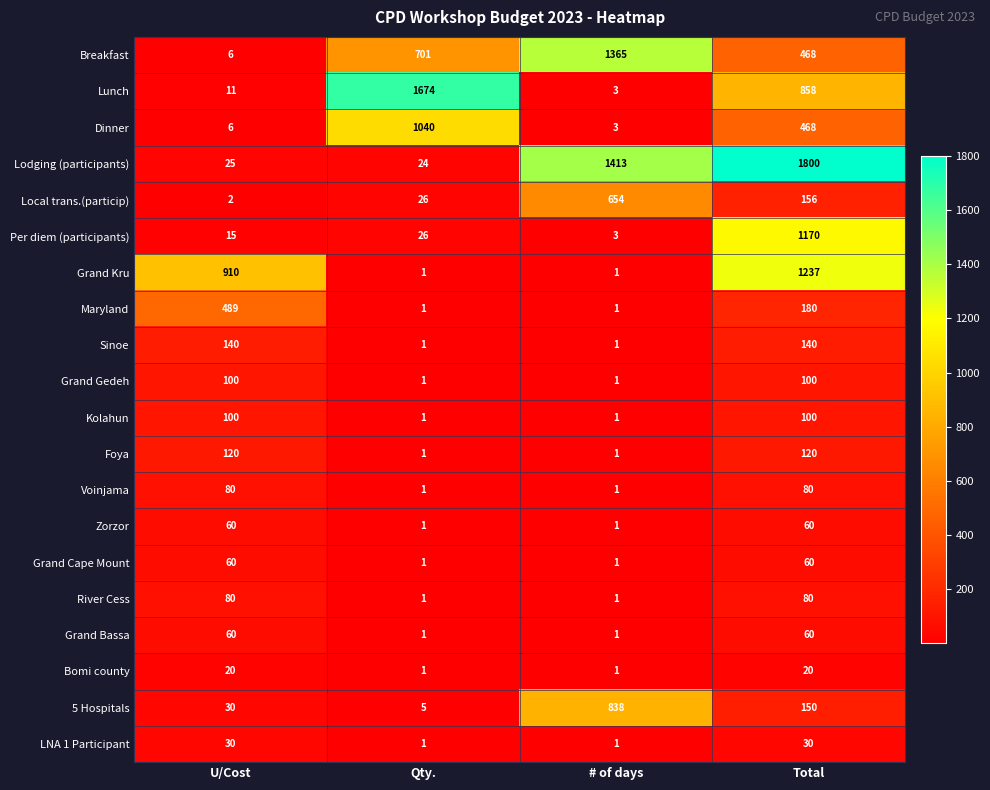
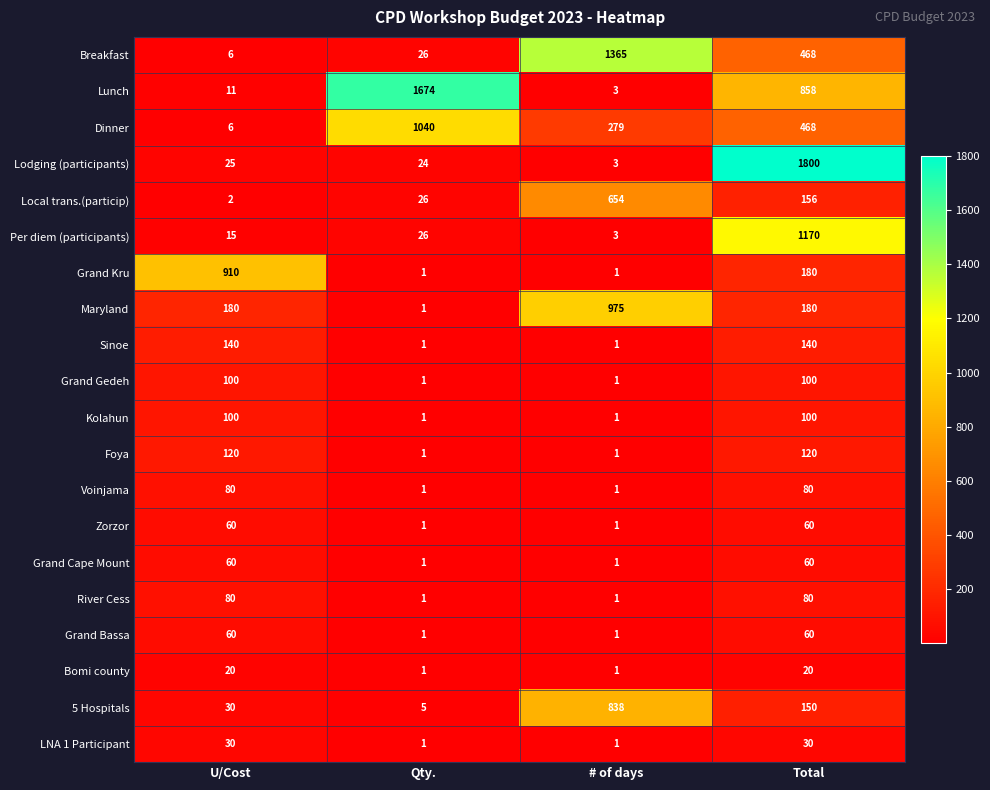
  {
    "Breakfast": {
      "U/Cost": 6,
-     "Qty.": 701,
+     "Qty.": 26,
      "# of days": 1365,
      "Total": 468
    },
    "Lunch": {
      "U/Cost": 11,
      "Qty.": 1674,
      "# of days": 3,
      "Total": 858
    },
    "Dinner": {
      "U/Cost": 6,
      "Qty.": 1040,
-     "# of days": 3,
+     "# of days": 279,
      "Total": 468
    },
    "Lodging (participants)": {
      "U/Cost": 25,
      "Qty.": 24,
-     "# of days": 1413,
+     "# of days": 3,
      "Total": 1800
    },
    "Local trans.(particip)": {
      "U/Cost": 2,
      "Qty.": 26,
      "# of days": 654,
      "Total": 156
    },
    "Per diem (participants)": {
      "U/Cost": 15,
      "Qty.": 26,
      "# of days": 3,
      "Total": 1170
    },
    "Grand Kru": {
      "U/Cost": 910,
      "Qty.": 1,
      "# of days": 1,
-     "Total": 1237
+     "Total": 180
    },
    "Maryland": {
-     "U/Cost": 489,
+     "U/Cost": 180,
      "Qty.": 1,
-     "# of days": 1,
+     "# of days": 975,
      "Total": 180
    },
    "Sinoe": {
      "U/Cost": 140,
      "Qty.": 1,
      "# of days": 1,
      "Total": 140
    },
    "Grand Gedeh": {
      "U/Cost": 100,
      "Qty.": 1,
      "# of days": 1,
      "Total": 100
    },
    "Kolahun": {
      "U/Cost": 100,
      "Qty.": 1,
      "# of days": 1,
      "Total": 100
    },
    "Foya": {
      "U/Cost": 120,
      "Qty.": 1,
      "# of days": 1,
      "Total": 120
    },
    "Voinjama": {
      "U/Cost": 80,
      "Qty.": 1,
      "# of days": 1,
      "Total": 80
    },
    "Zorzor": {
      "U/Cost": 60,
      "Qty.": 1,
      "# of days": 1,
      "Total": 60
    },
    "Grand Cape Mount": {
      "U/Cost": 60,
      "Qty.": 1,
      "# of days": 1,
      "Total": 60
    },
    "River Cess": {
      "U/Cost": 80,
      "Qty.": 1,
      "# of days": 1,
      "Total": 80
    },
    "Grand Bassa": {
      "U/Cost": 60,
      "Qty.": 1,
      "# of days": 1,
      "Total": 60
    },
    "Bomi county": {
      "U/Cost": 20,
      "Qty.": 1,
      "# of days": 1,
      "Total": 20
    },
    "5 Hospitals": {
      "U/Cost": 30,
      "Qty.": 5,
      "# of days": 838,
      "Total": 150
    },
    "LNA 1 Participant": {
      "U/Cost": 30,
      "Qty.": 1,
      "# of days": 1,
      "Total": 30
    }
  }
